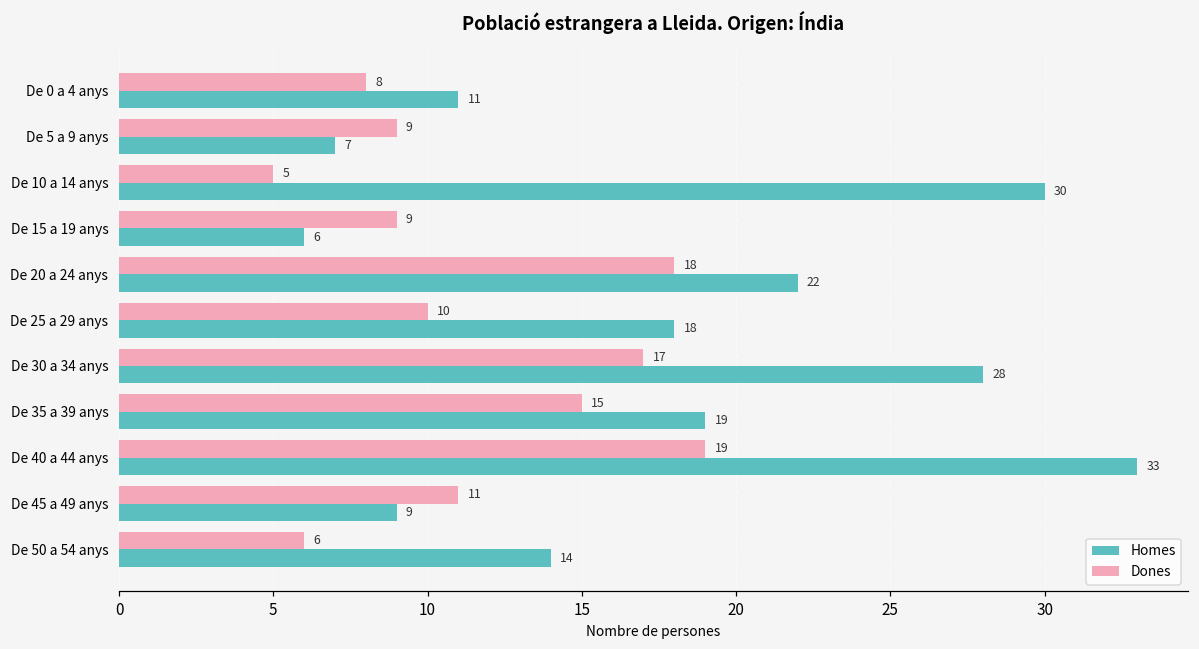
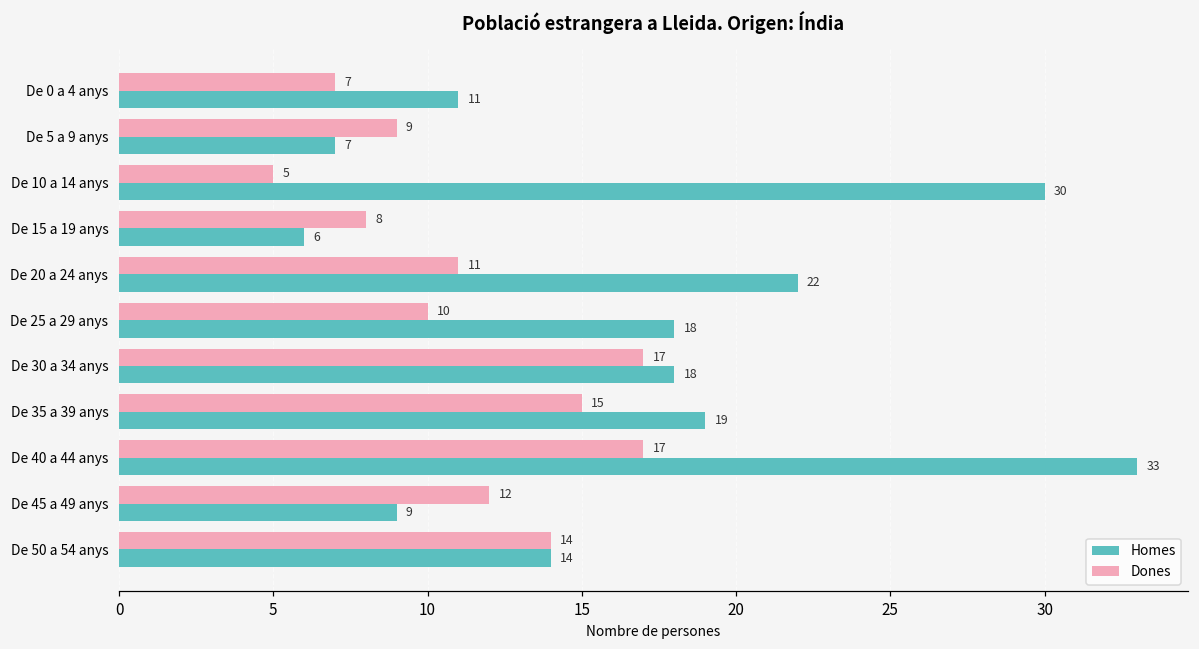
  {
    "Homes": {
      "De 0 a 4 anys": 11,
      "De 5 a 9 anys": 7,
      "De 10 a 14 anys": 30,
      "De 15 a 19 anys": 6,
      "De 20 a 24 anys": 22,
      "De 25 a 29 anys": 18,
-     "De 30 a 34 anys": 28,
+     "De 30 a 34 anys": 18,
      "De 35 a 39 anys": 19,
      "De 40 a 44 anys": 33,
      "De 45 a 49 anys": 9,
      "De 50 a 54 anys": 14
    },
    "Dones": {
-     "De 0 a 4 anys": 8,
+     "De 0 a 4 anys": 7,
      "De 5 a 9 anys": 9,
      "De 10 a 14 anys": 5,
-     "De 15 a 19 anys": 9,
-     "De 20 a 24 anys": 18,
+     "De 15 a 19 anys": 8,
+     "De 20 a 24 anys": 11,
      "De 25 a 29 anys": 10,
      "De 30 a 34 anys": 17,
      "De 35 a 39 anys": 15,
-     "De 40 a 44 anys": 19,
-     "De 45 a 49 anys": 11,
-     "De 50 a 54 anys": 6
+     "De 40 a 44 anys": 17,
+     "De 45 a 49 anys": 12,
+     "De 50 a 54 anys": 14
    }
  }
